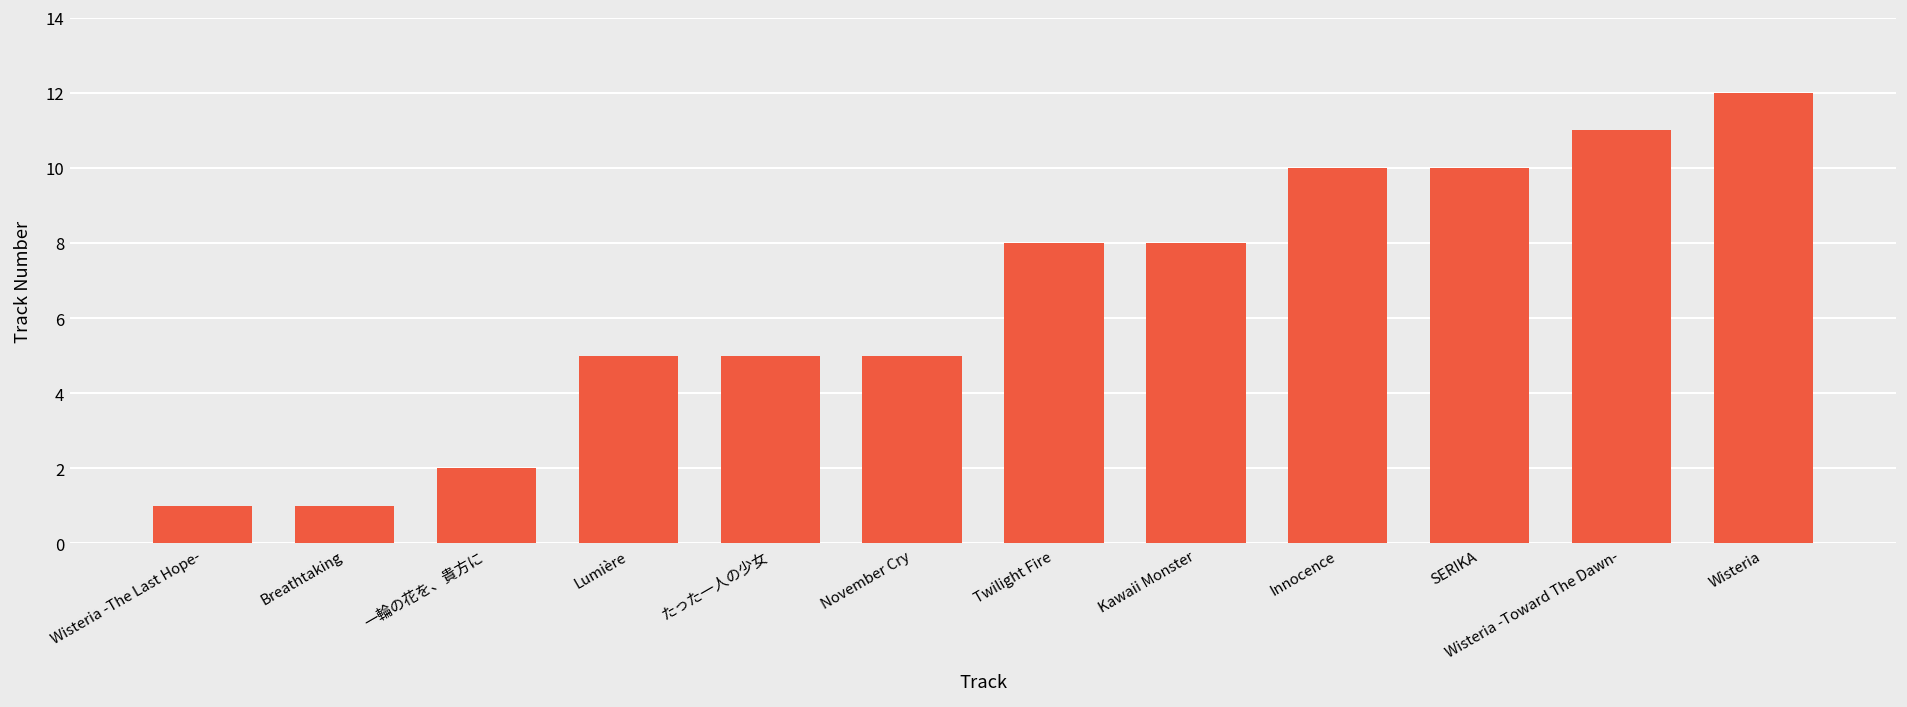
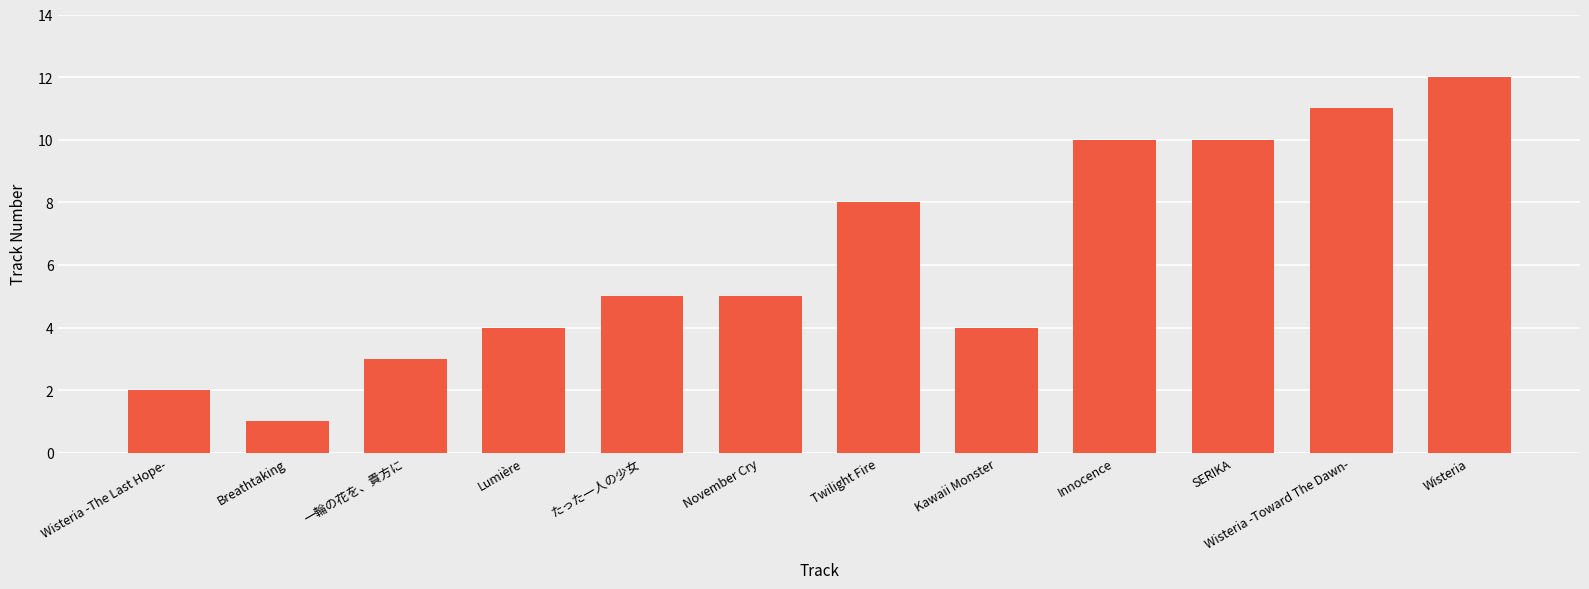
  {
-   "Wisteria -The Last Hope-": 1,
+   "Wisteria -The Last Hope-": 2,
    "Breathtaking": 1,
-   "一輪の花を、貴方に": 2,
-   "Lumière": 5,
+   "一輪の花を、貴方に": 3,
+   "Lumière": 4,
    "たった一人の少女": 5,
    "November Cry": 5,
    "Twilight Fire": 8,
-   "Kawaii Monster": 8,
+   "Kawaii Monster": 4,
    "Innocence": 10,
    "SERIKA": 10,
    "Wisteria -Toward The Dawn-": 11,
    "Wisteria": 12
  }
